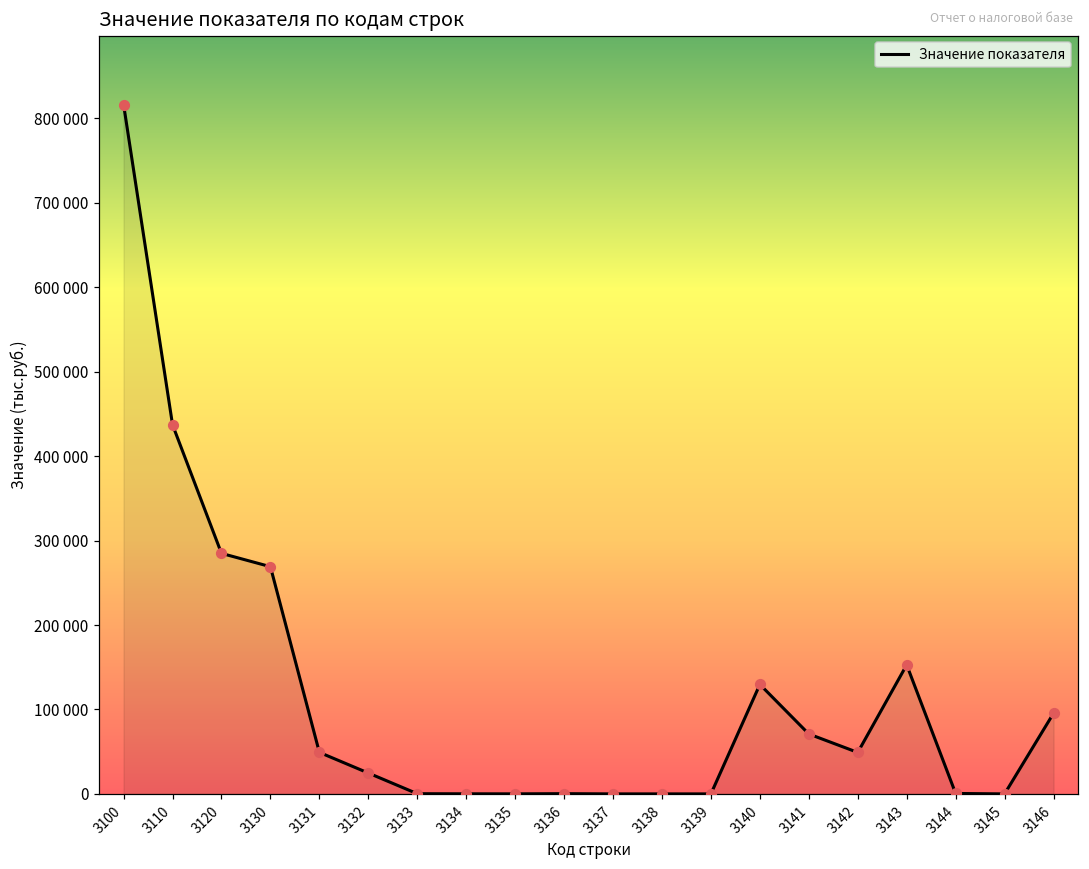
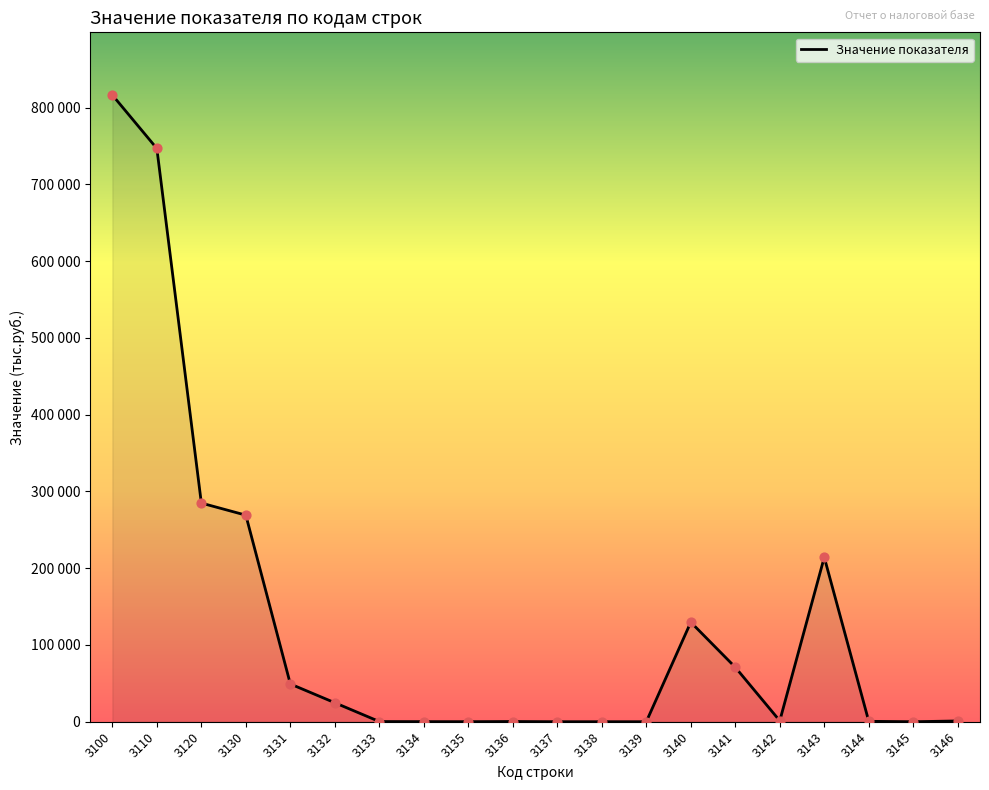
  {
    "3100": 820000,
-   "3110": 440000,
+   "3110": 750000,
    "3120": 280000,
    "3130": 270000,
    "3131": 50000,
    "3132": 20000,
    "3133": 0,
    "3134": 0,
    "3135": 0,
    "3136": 0,
    "3137": 0,
    "3138": 0,
    "3139": 0,
    "3140": 130000,
    "3141": 70000,
-   "3142": 50000,
-   "3143": 150000,
+   "3142": 0,
+   "3143": 210000,
    "3144": 0,
    "3145": 0,
-   "3146": 100000
+   "3146": 0
  }
